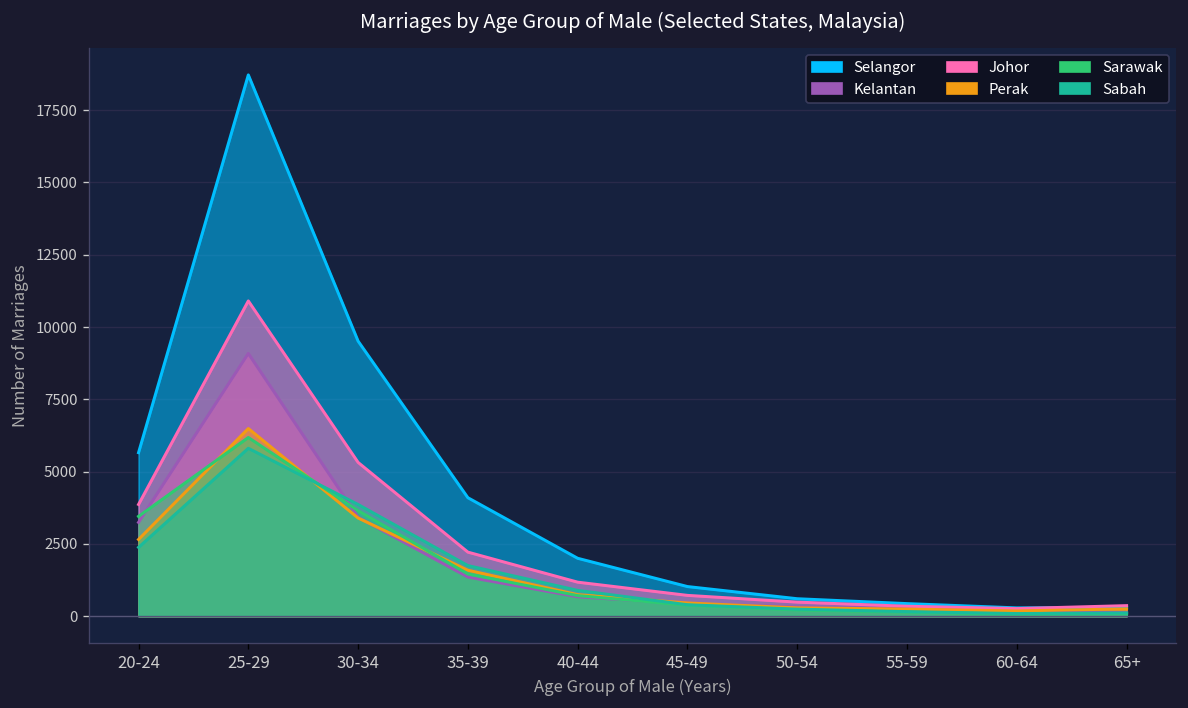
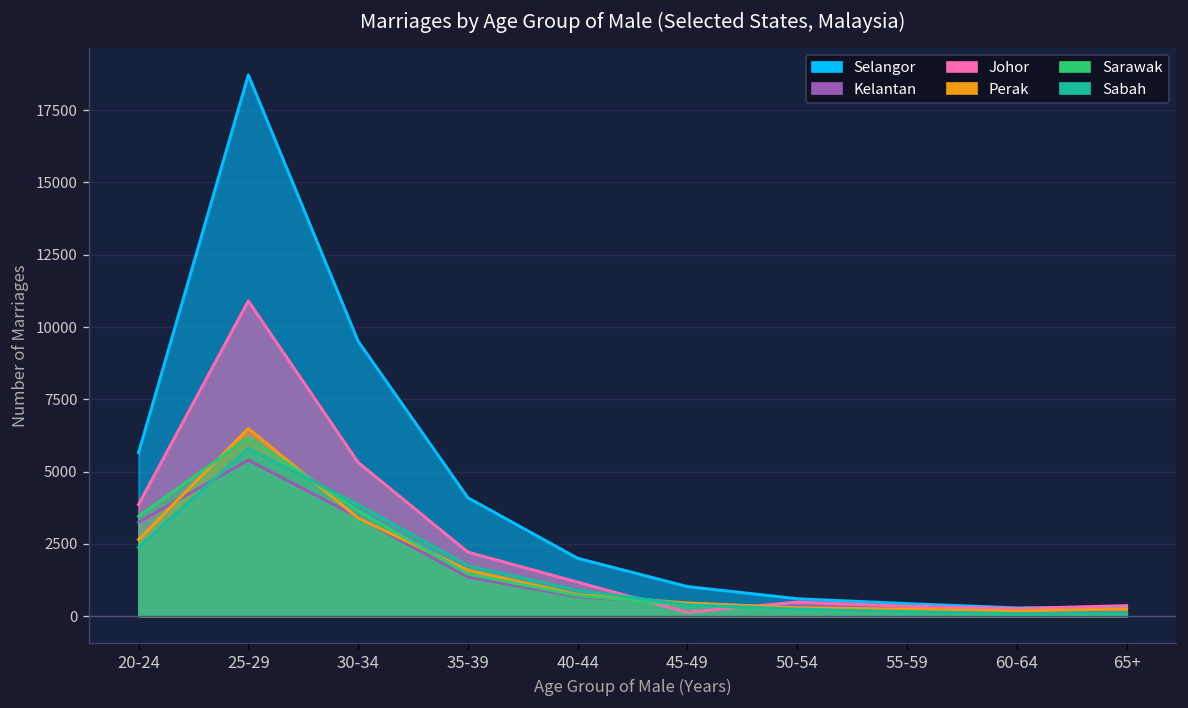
  {
    "Selangor": {
      "20-24": 5700,
      "25-29": 18700,
      "30-34": 9500,
      "35-39": 4100,
      "40-44": 2000,
      "45-49": 1000,
      "50-54": 600
    },
    "Kelantan": {
      "20-24": 3200,
-     "25-29": 9100,
+     "25-29": 5400,
      "35-39": 1400
    },
    "Johor": {
      "20-24": 3900,
      "25-29": 10900,
      "30-34": 5300,
      "35-39": 2200,
      "40-44": 1200,
-     "45-49": 700,
+     "45-49": 100,
      "50-54": 500
    },
    "Perak": {
      "20-24": 2700,
      "25-29": 6500,
      "35-39": 1600
    }
  }
